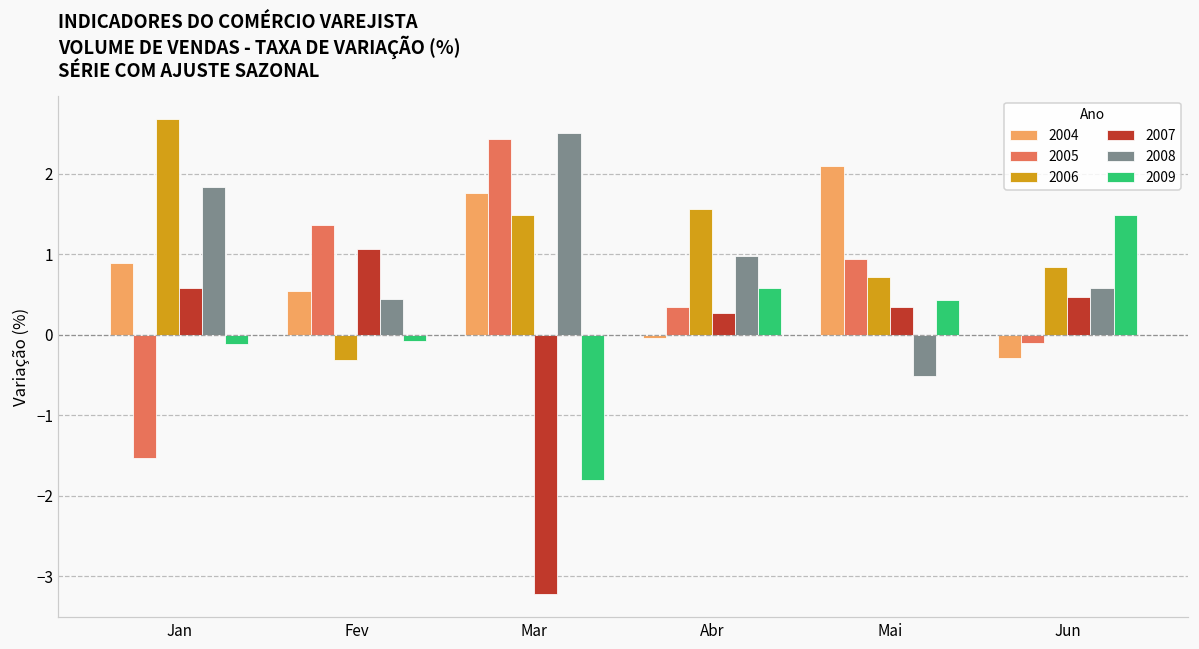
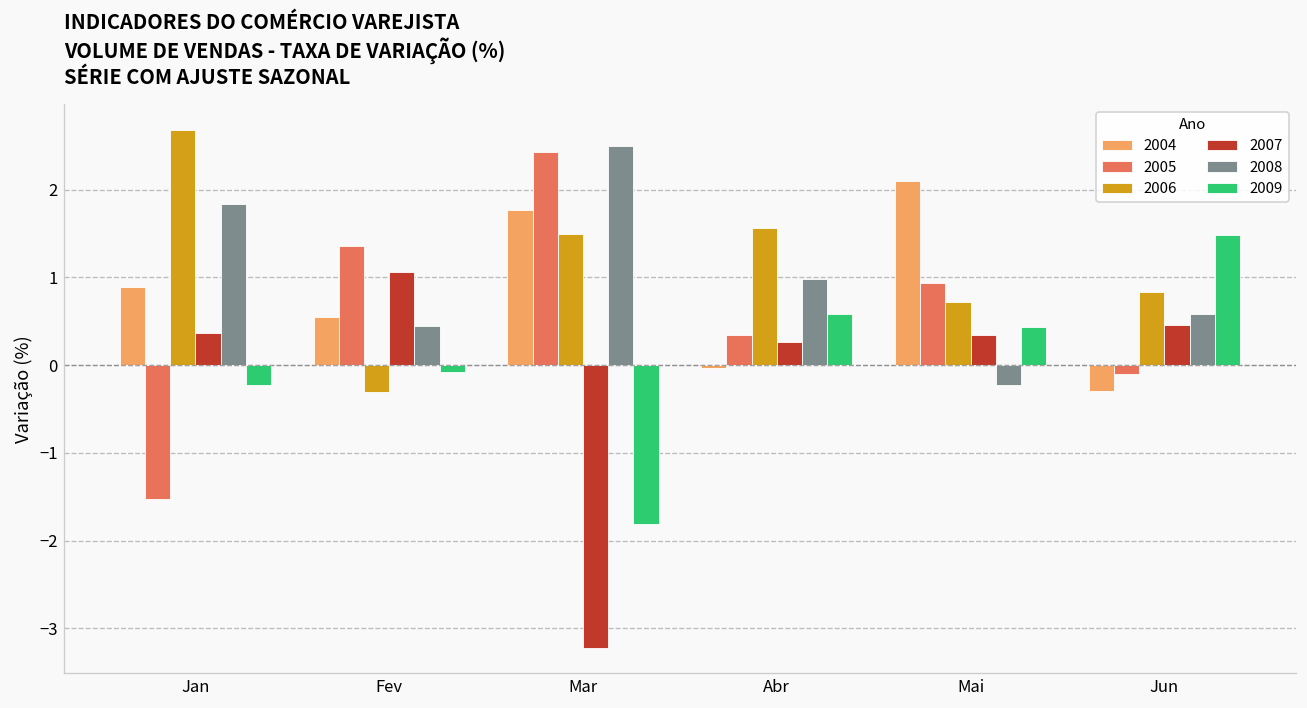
  {
    "2006": {
      "Jan": 2.7,
      "Fev": -0.3,
      "Mar": 1.5,
      "Abr": 1.6,
      "Mai": 0.7,
      "Jun": 0.8
    },
    "2007": {
-     "Jan": 0.6,
+     "Jan": 0.4,
      "Fev": 1.1,
      "Mar": -3.2,
      "Abr": 0.3,
      "Mai": 0.3,
      "Jun": 0.5
    },
    "2008": {
      "Jan": 1.8,
      "Fev": 0.4,
      "Mar": 2.5,
      "Abr": 1.0,
-     "Mai": -0.5,
+     "Mai": -0.2,
      "Jun": 0.6
    },
    "2009": {
-     "Jan": -0.1,
+     "Jan": -0.2,
      "Fev": -0.1,
      "Mar": -1.8,
      "Abr": 0.6,
      "Mai": 0.4,
      "Jun": 1.5
    }
  }
